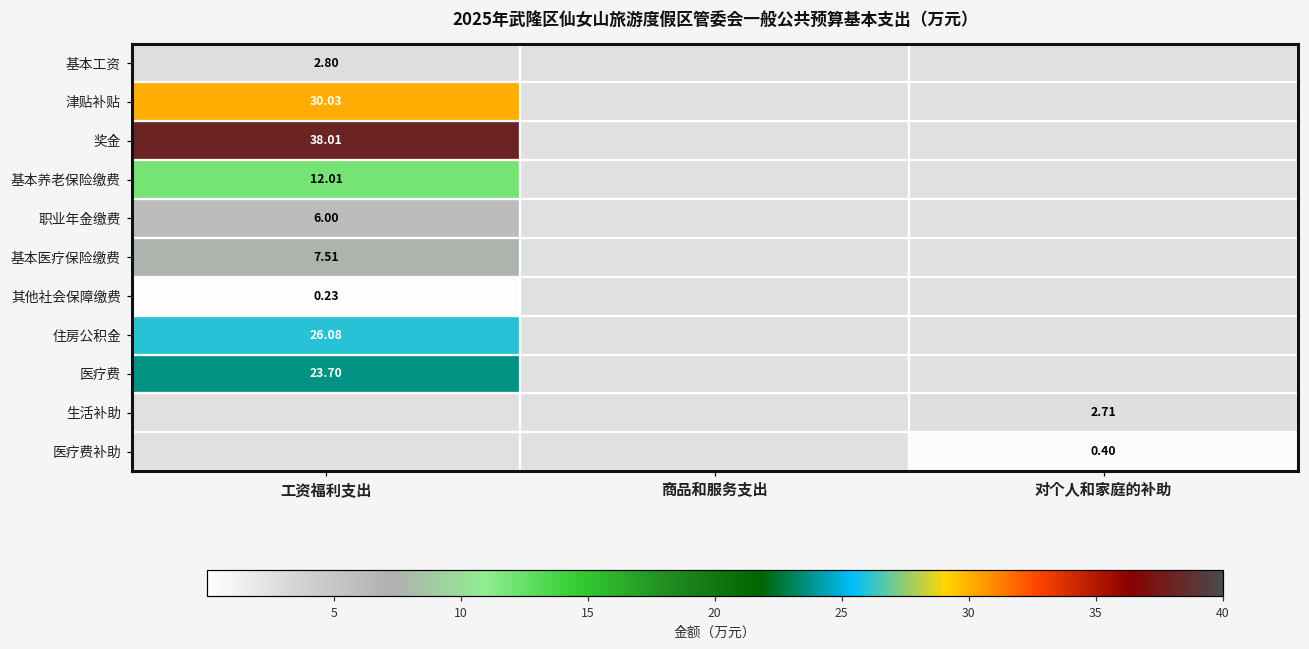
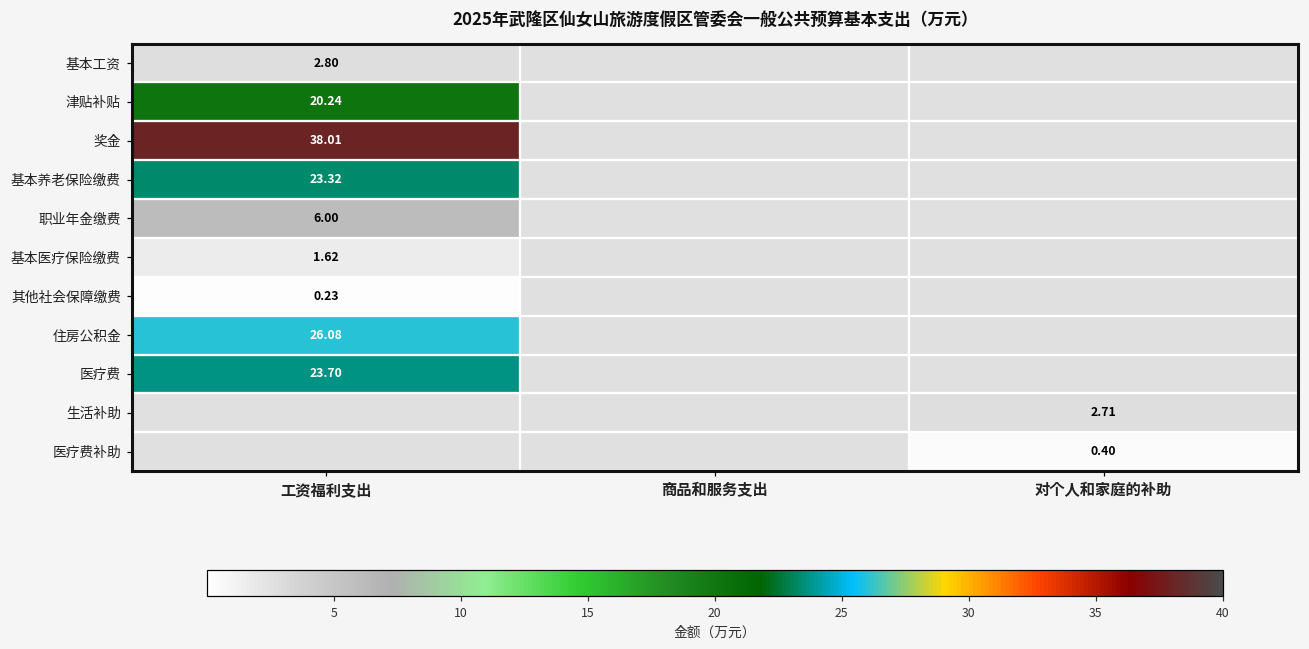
  {
    "基本工资": {
      "工资福利支出": 2.80
    },
    "津贴补贴": {
-     "工资福利支出": 30.03
+     "工资福利支出": 20.24
    },
    "奖金": {
      "工资福利支出": 38.01
    },
    "基本养老保险缴费": {
-     "工资福利支出": 12.01
+     "工资福利支出": 23.32
    },
    "职业年金缴费": {
      "工资福利支出": 6.00
    },
    "基本医疗保险缴费": {
-     "工资福利支出": 7.51
+     "工资福利支出": 1.62
    },
    "其他社会保障缴费": {
      "工资福利支出": 0.23
    },
    "住房公积金": {
      "工资福利支出": 26.08
    },
    "医疗费": {
      "工资福利支出": 23.70
    },
    "生活补助": {
      "对个人和家庭的补助": 2.71
    },
    "医疗费补助": {
      "对个人和家庭的补助": 0.40
    }
  }
